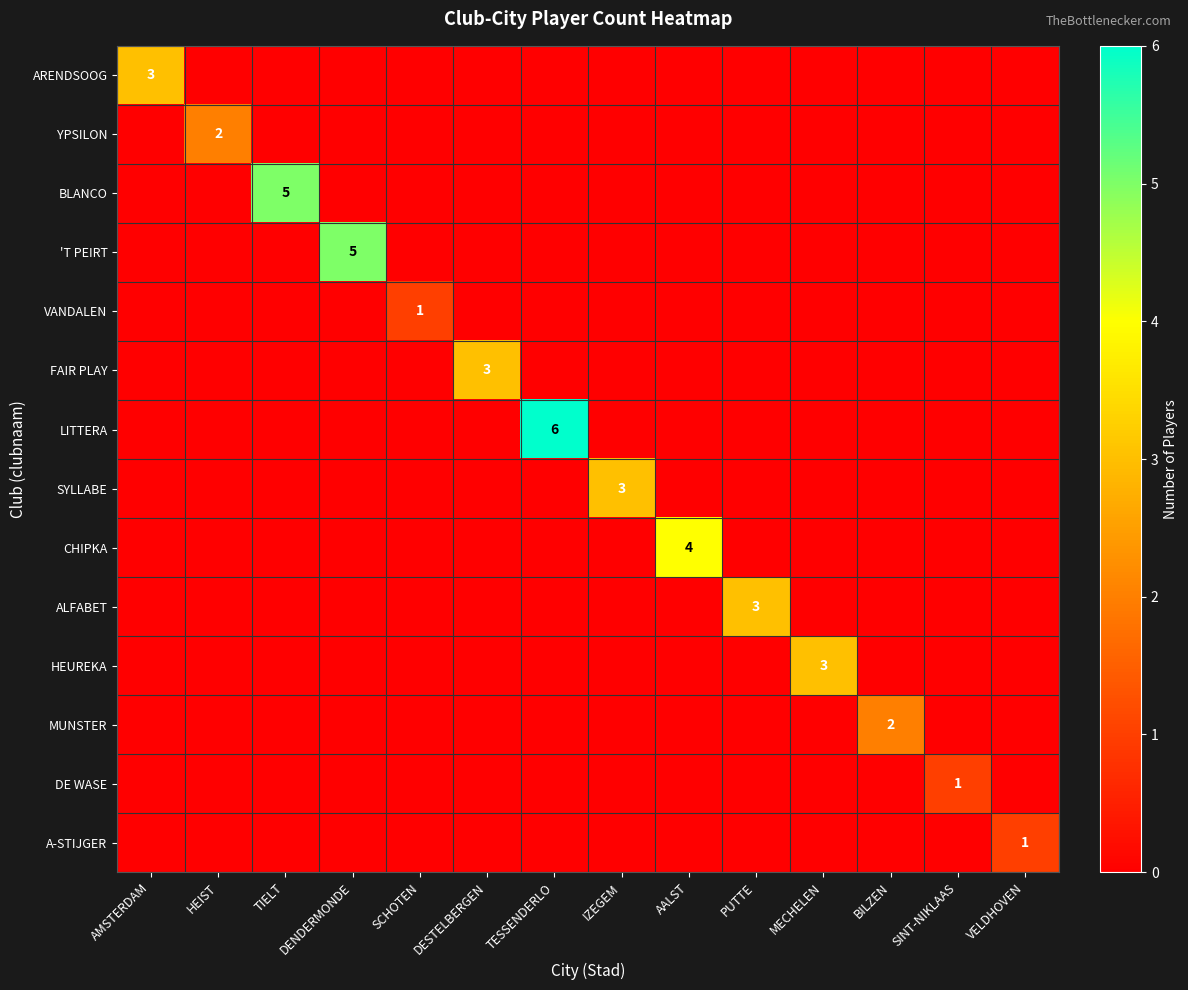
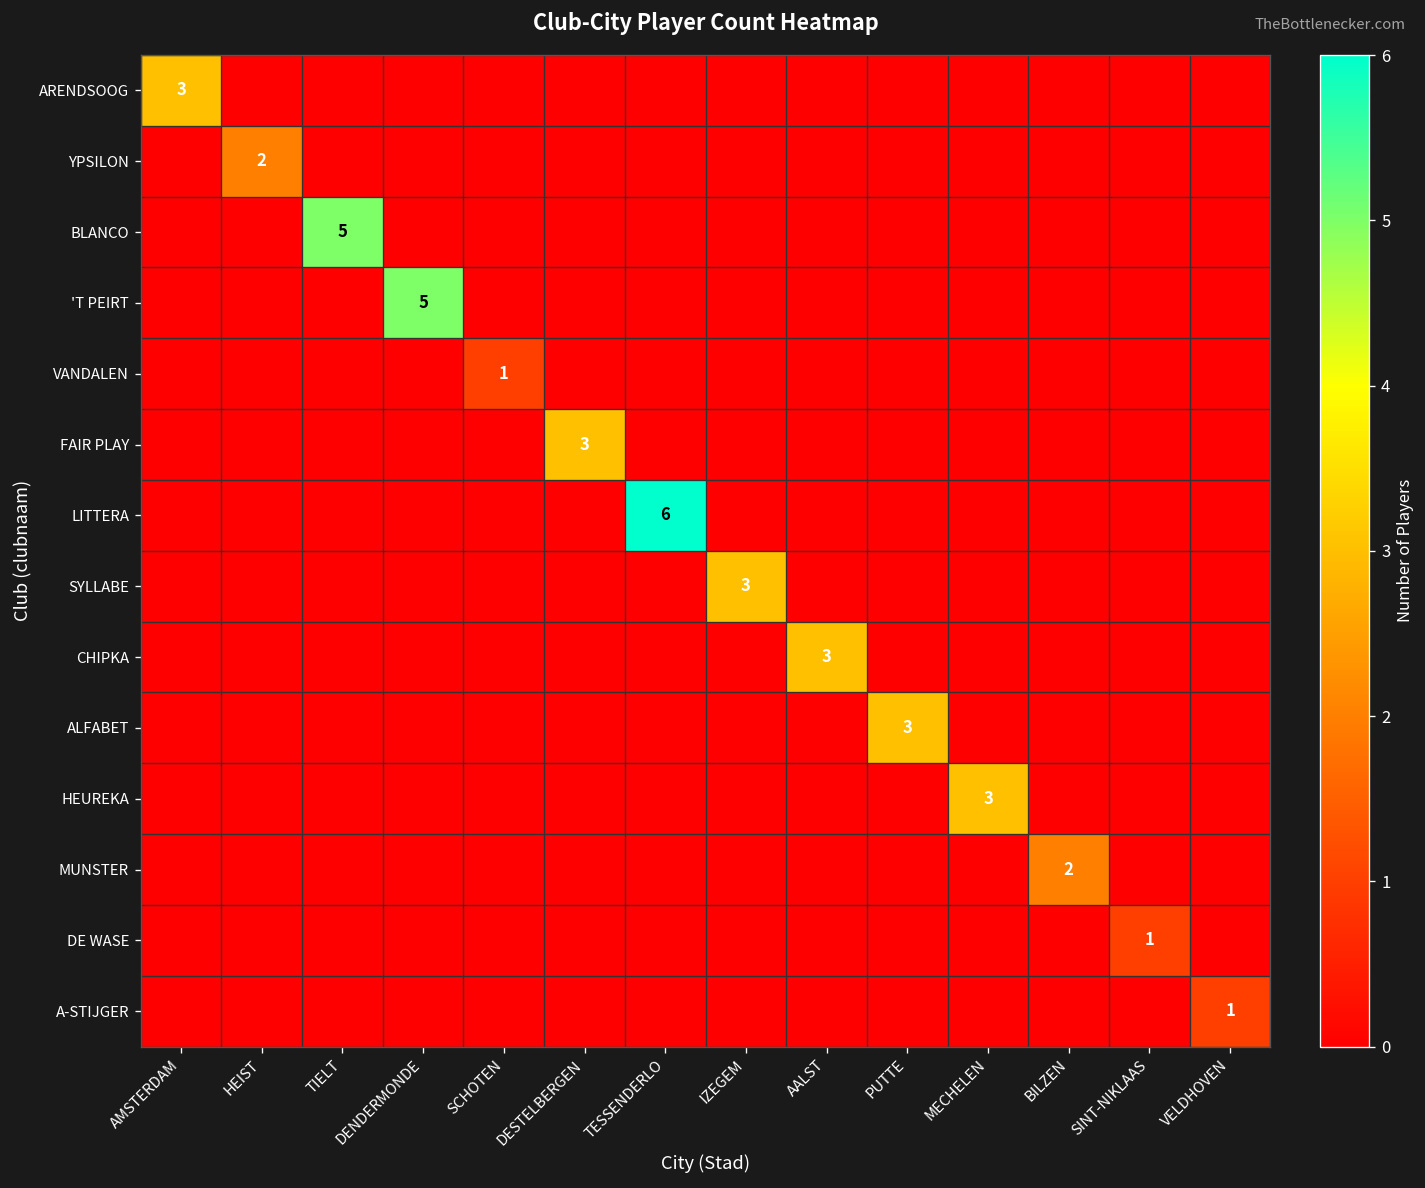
  {
    "ARENDSOOG": {
      "AMSTERDAM": 3
    },
    "YPSILON": {
      "HEIST": 2
    },
    "BLANCO": {
      "TIELT": 5
    },
    "'T PEIRT": {
      "DENDERMONDE": 5
    },
    "VANDALEN": {
      "SCHOTEN": 1
    },
    "FAIR PLAY": {
      "DESTELBERGEN": 3
    },
    "LITTERA": {
      "TESSENDERLO": 6
    },
    "SYLLABE": {
      "IZEGEM": 3
    },
    "CHIPKA": {
-     "AALST": 4
+     "AALST": 3
    },
    "ALFABET": {
      "PUTTE": 3
    },
    "HEUREKA": {
      "MECHELEN": 3
    },
    "MUNSTER": {
      "BILZEN": 2
    },
    "DE WASE": {
      "SINT-NIKLAAS": 1
    },
    "A-STIJGER": {
      "VELDHOVEN": 1
    }
  }
